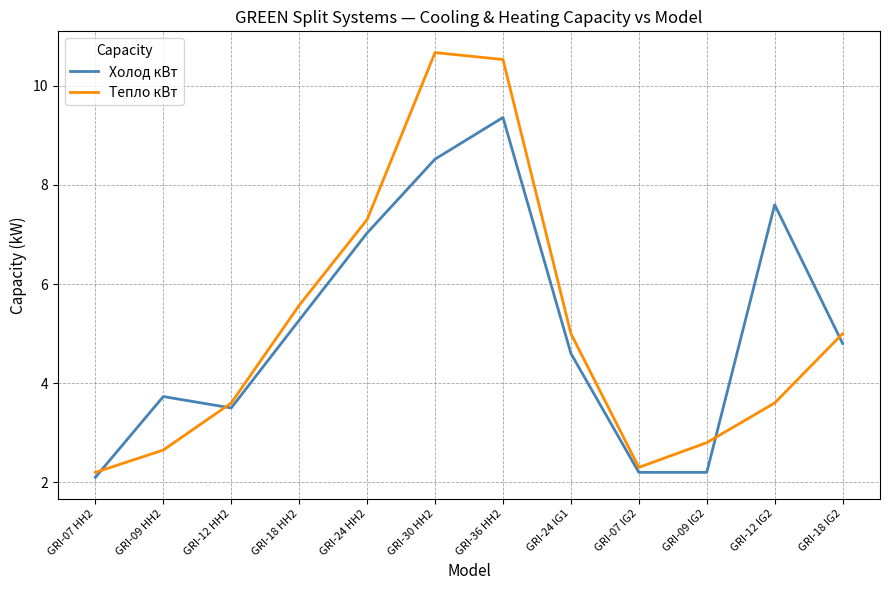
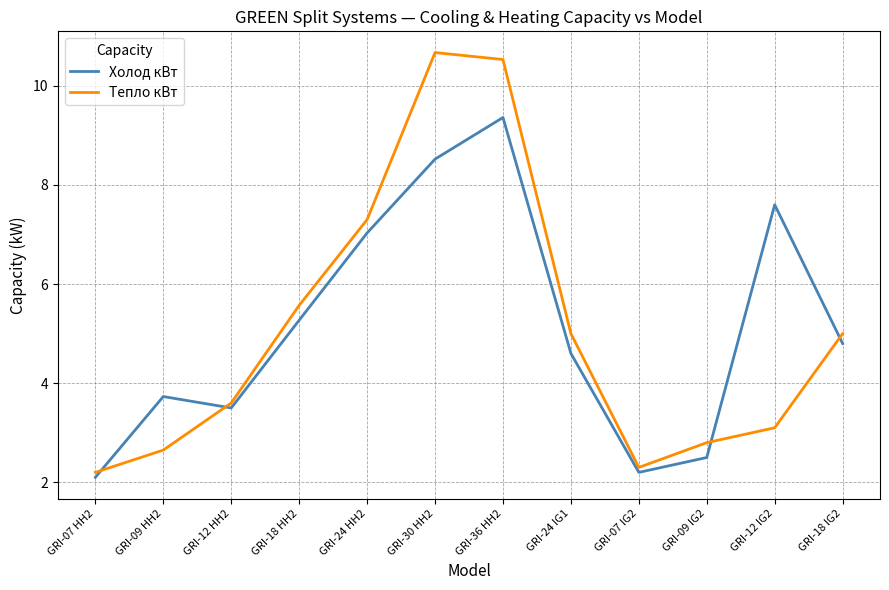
  {
    "Холод кВт": {
      "GRI-07 HH2": 2.1,
      "GRI-09 HH2": 3.7,
      "GRI-12 HH2": 3.5,
      "GRI-18 HH2": 5.3,
      "GRI-24 HH2": 7.0,
      "GRI-30 HH2": 8.5,
      "GRI-36 HH2": 9.4,
      "GRI-24 IG1": 4.6,
      "GRI-07 IG2": 2.2,
-     "GRI-09 IG2": 2.2,
+     "GRI-09 IG2": 2.5,
      "GRI-12 IG2": 7.6,
      "GRI-18 IG2": 4.8
    },
    "Тепло кВт": {
      "GRI-07 HH2": 2.2,
      "GRI-09 HH2": 2.7,
      "GRI-12 HH2": 3.6,
      "GRI-18 HH2": 5.6,
      "GRI-24 HH2": 7.3,
      "GRI-30 HH2": 10.7,
      "GRI-36 HH2": 10.5,
      "GRI-24 IG1": 5.0,
      "GRI-07 IG2": 2.3,
      "GRI-09 IG2": 2.8,
-     "GRI-12 IG2": 3.6,
+     "GRI-12 IG2": 3.1,
      "GRI-18 IG2": 5.0
    }
  }
